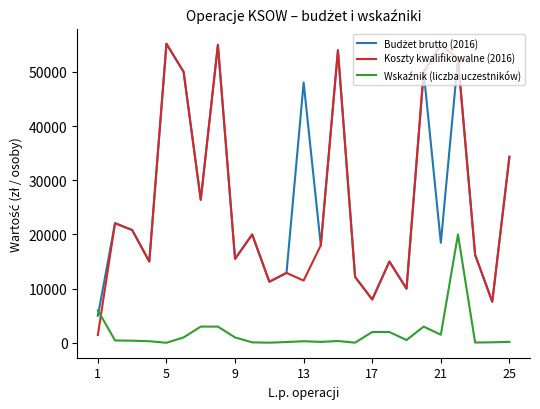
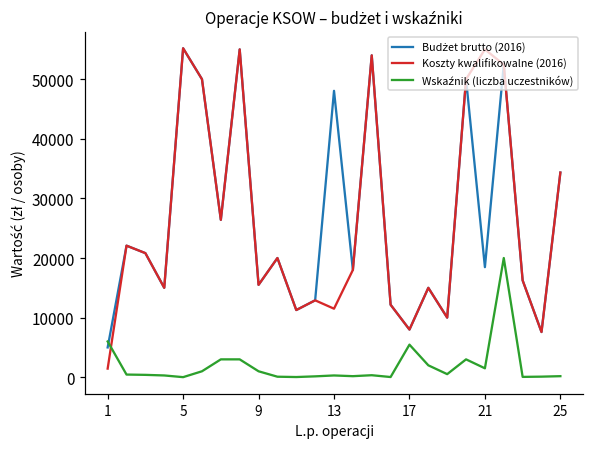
  {
    "Budżet brutto (2016)": {
      "1": 5000,
      "13": 48000,
      "21": 18000
    },
    "Koszty kwalifikowalne (2016)": {
      "1": 1000,
      "13": 12000
    },
    "Wskaźnik (liczba uczestników)": {
      "1": 6000,
      "5": 0,
      "9": 1000,
      "13": 0,
-     "17": 2000,
+     "17": 5000,
      "21": 2000,
      "25": 0
    }
  }
